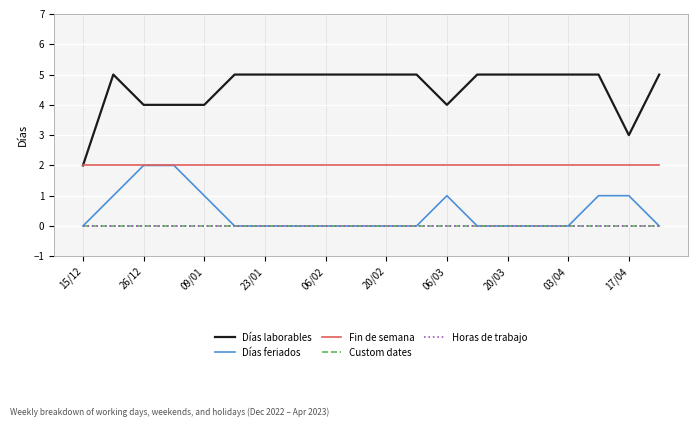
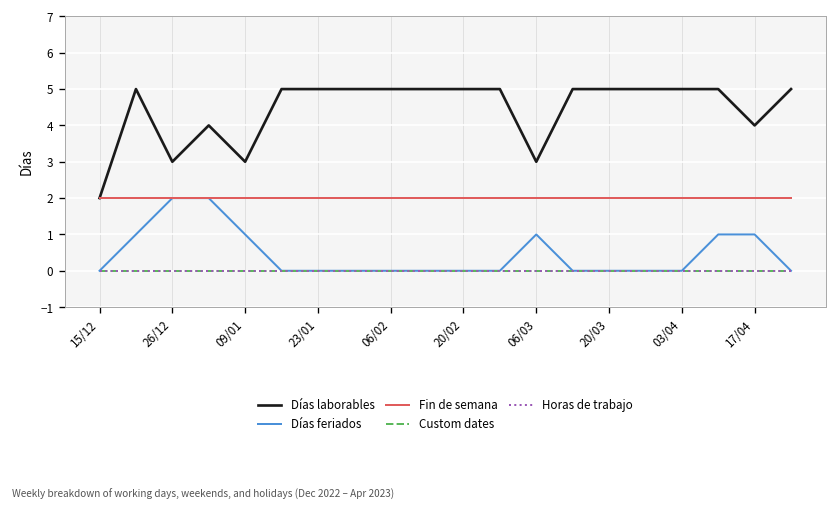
  {
    "Días laborables": {
-     "26/12": 4,
-     "09/01": 4,
+     "26/12": 3,
+     "09/01": 3,
      "23/01": 5,
      "06/02": 5,
      "20/02": 5,
-     "06/03": 4,
+     "06/03": 3,
      "20/03": 5,
      "03/04": 5,
-     "17/04": 3
+     "17/04": 4
    },
    "Días feriados": {
      "09/01": 1,
      "06/03": 1,
      "17/04": 1
    },
    "Fin de semana": {
      "09/01": 2,
      "23/01": 2,
      "06/02": 2,
      "20/02": 2,
      "06/03": 2,
      "20/03": 2,
      "03/04": 2,
      "17/04": 2
    },
    "Horas de trabajo": {
      "26/12": 0,
      "09/01": 0,
      "06/03": 0,
      "17/04": 0
    }
  }
